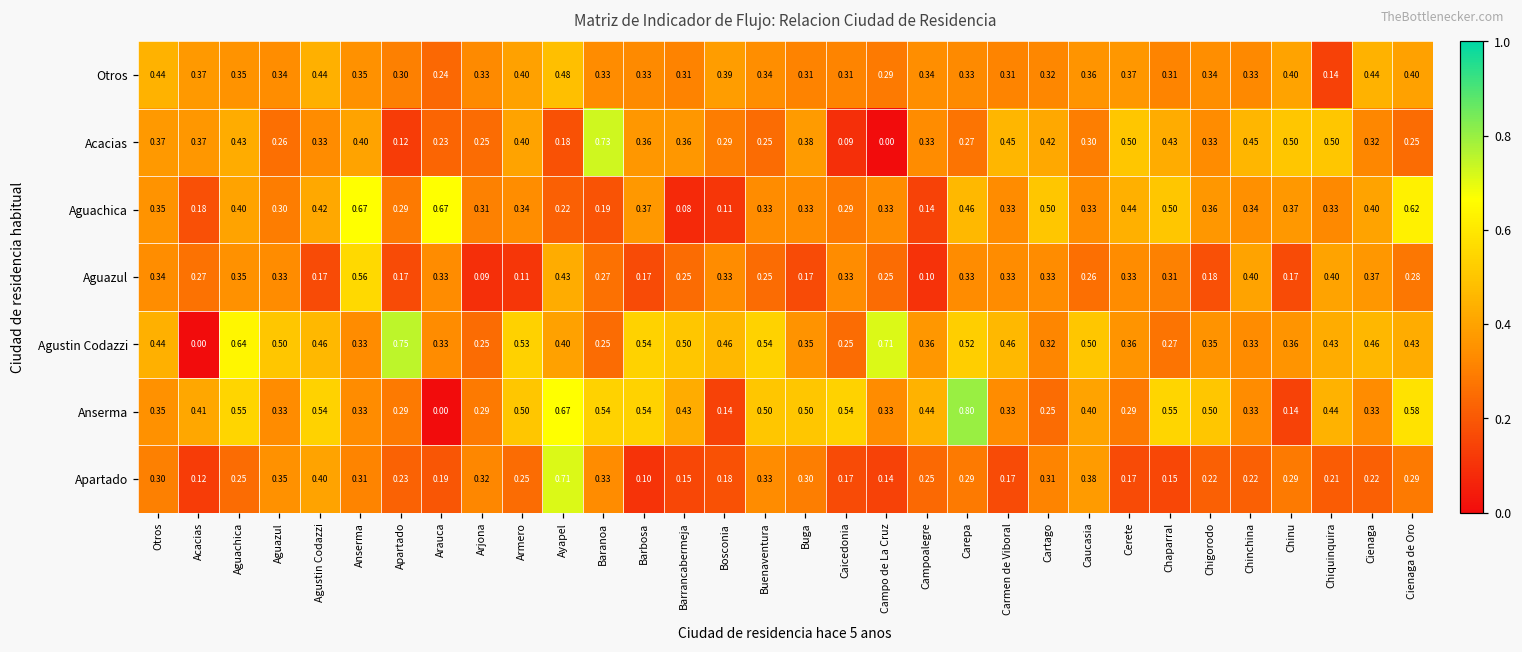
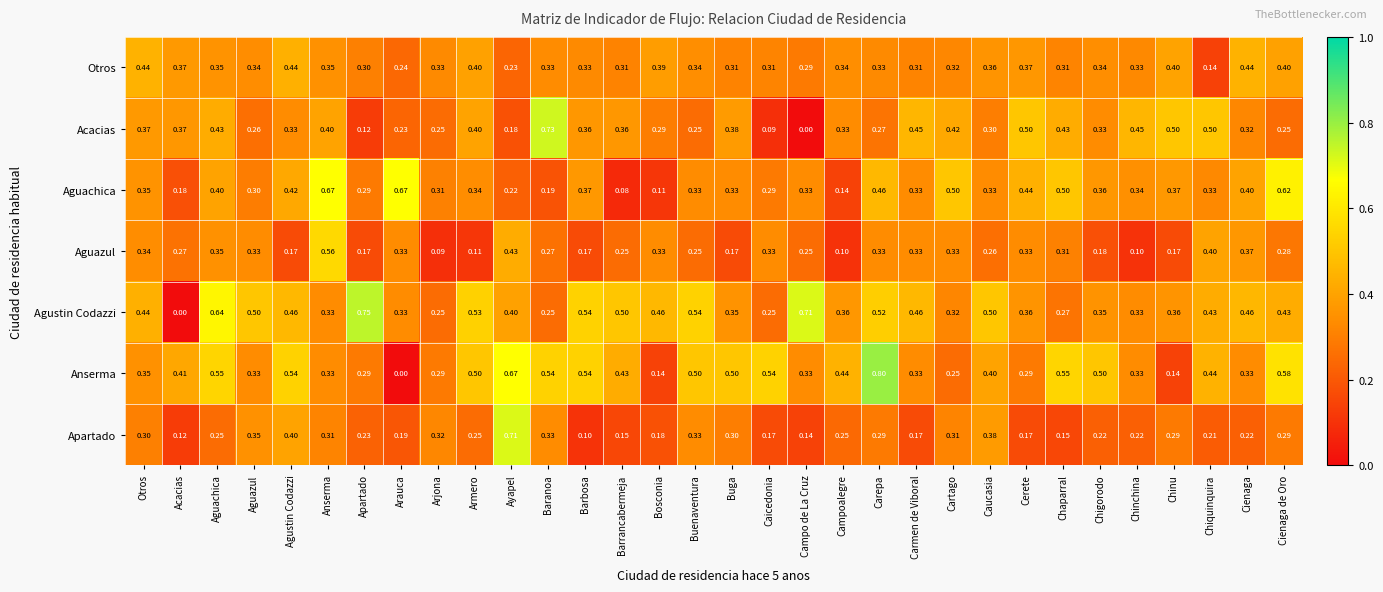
  {
    "Otros": {
      "Otros": 0.44,
      "Acacias": 0.37,
      "Aguachica": 0.35,
      "Aguazul": 0.34,
      "Agustin Codazzi": 0.44,
      "Anserma": 0.35,
      "Apartado": 0.30,
      "Arauca": 0.24,
      "Arjona": 0.33,
      "Armero": 0.40,
-     "Ayapel": 0.48,
+     "Ayapel": 0.23,
      "Baranoa": 0.33,
      "Barbosa": 0.33,
      "Barrancabermeja": 0.31,
      "Bosconia": 0.39,
      "Buenaventura": 0.34,
      "Buga": 0.31,
      "Caicedonia": 0.31,
      "Campo de La Cruz": 0.29,
      "Campoalegre": 0.34,
      "Carepa": 0.33,
      "Carmen de Viboral": 0.31,
      "Cartago": 0.32,
      "Caucasia": 0.36,
      "Cerete": 0.37,
      "Chaparral": 0.31,
      "Chigorodo": 0.34,
      "Chinchina": 0.33,
      "Chinu": 0.40,
      "Chiquinquira": 0.14,
      "Cienaga": 0.44,
      "Cienaga de Oro": 0.40
    },
    "Aguazul": {
      "Otros": 0.34,
      "Acacias": 0.27,
      "Aguachica": 0.35,
      "Aguazul": 0.33,
      "Agustin Codazzi": 0.17,
      "Anserma": 0.56,
      "Apartado": 0.17,
      "Arauca": 0.33,
      "Arjona": 0.09,
      "Armero": 0.11,
      "Ayapel": 0.43,
      "Baranoa": 0.27,
      "Barbosa": 0.17,
      "Barrancabermeja": 0.25,
      "Bosconia": 0.33,
      "Buenaventura": 0.25,
      "Buga": 0.17,
      "Caicedonia": 0.33,
      "Campo de La Cruz": 0.25,
      "Campoalegre": 0.10,
      "Carepa": 0.33,
      "Carmen de Viboral": 0.33,
      "Cartago": 0.33,
      "Caucasia": 0.26,
      "Cerete": 0.33,
      "Chaparral": 0.31,
      "Chigorodo": 0.18,
-     "Chinchina": 0.40,
+     "Chinchina": 0.10,
      "Chinu": 0.17,
      "Chiquinquira": 0.40,
      "Cienaga": 0.37,
      "Cienaga de Oro": 0.28
    }
  }
